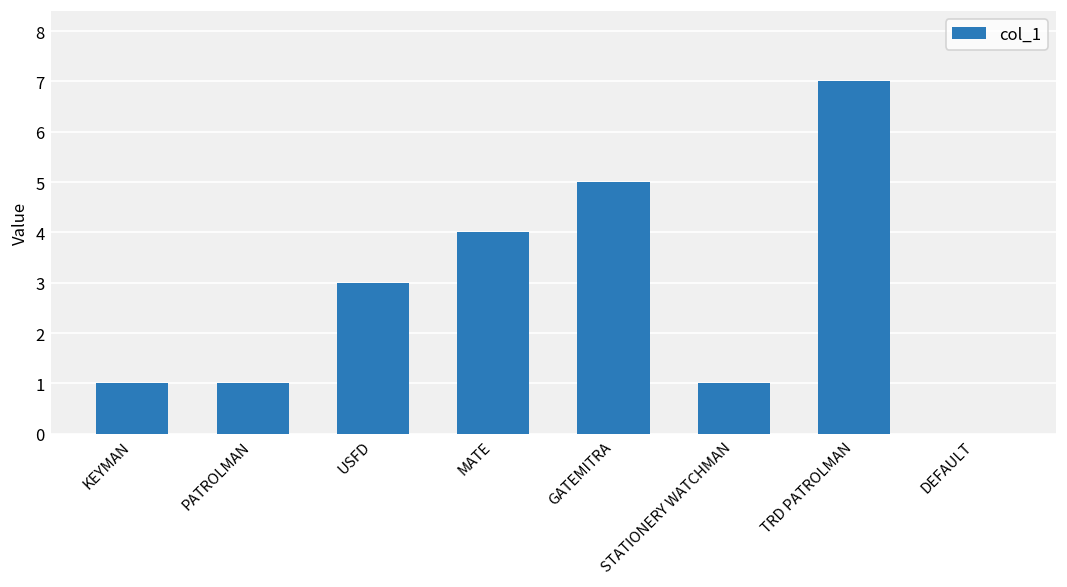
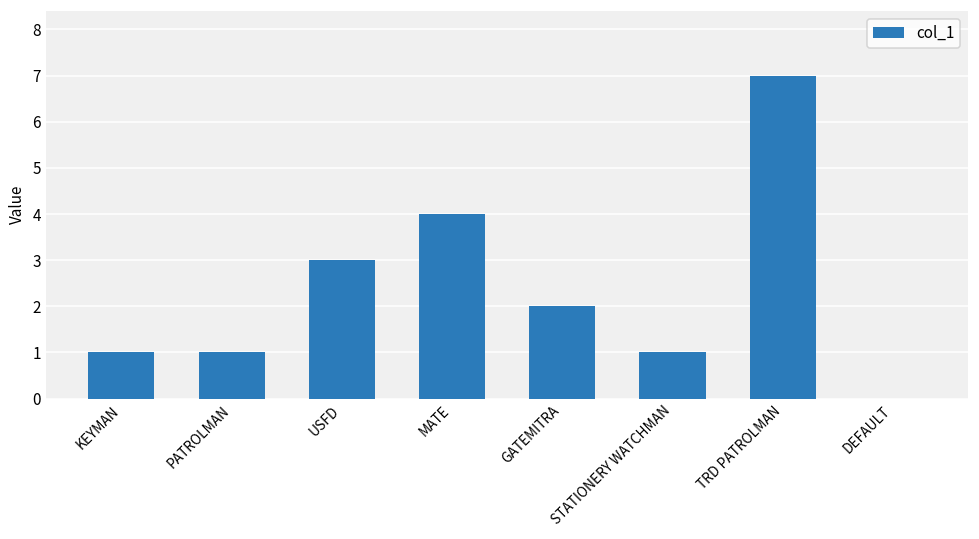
  {
    "KEYMAN": 1,
    "PATROLMAN": 1,
    "USFD": 3,
    "MATE": 4,
-   "GATEMITRA": 5,
+   "GATEMITRA": 2,
    "STATIONERY WATCHMAN": 1,
    "TRD PATROLMAN": 7,
    "DEFAULT": 0
  }
